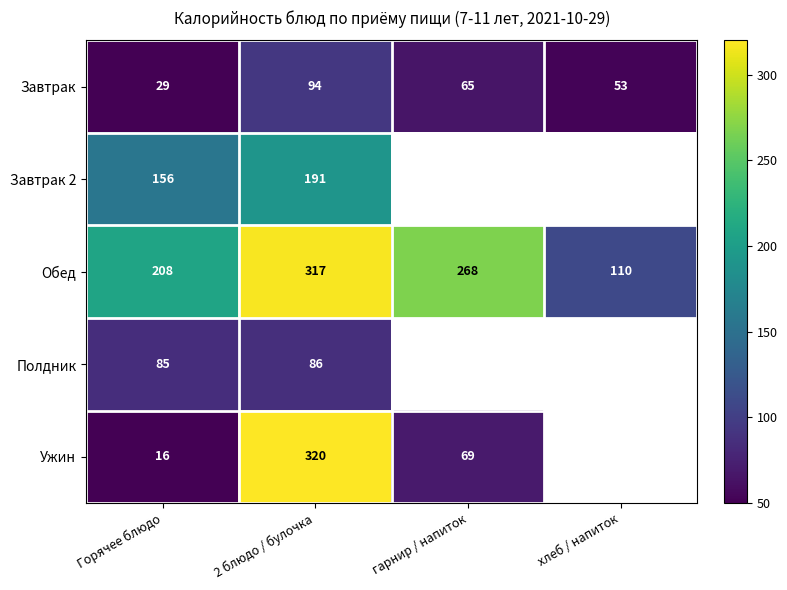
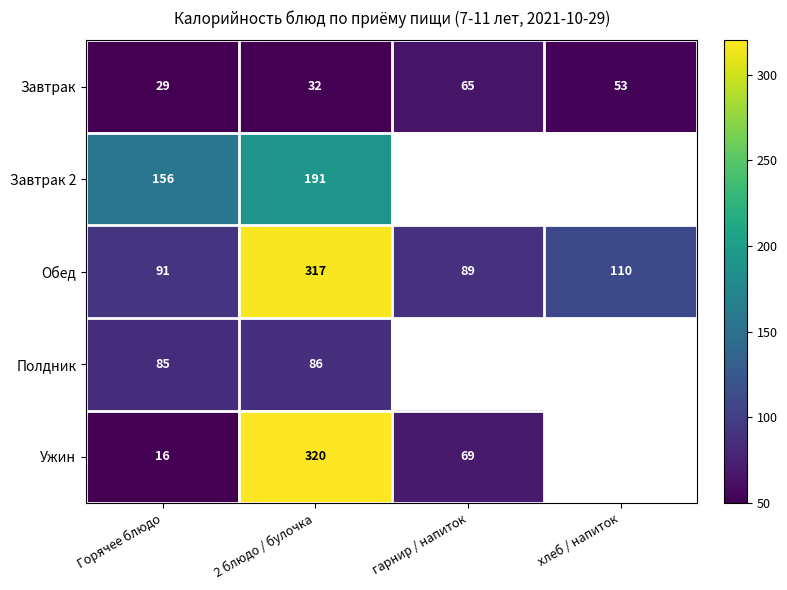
  {
    "Завтрак": {
      "Горячее блюдо": 29,
-     "2 блюдо / булочка": 94,
+     "2 блюдо / булочка": 32,
      "гарнир / напиток": 65,
      "хлеб / напиток": 53
    },
    "Завтрак 2": {
      "Горячее блюдо": 156,
      "2 блюдо / булочка": 191
    },
    "Обед": {
-     "Горячее блюдо": 208,
+     "Горячее блюдо": 91,
      "2 блюдо / булочка": 317,
-     "гарнир / напиток": 268,
+     "гарнир / напиток": 89,
      "хлеб / напиток": 110
    },
    "Полдник": {
      "Горячее блюдо": 85,
      "2 блюдо / булочка": 86
    },
    "Ужин": {
      "Горячее блюдо": 16,
      "2 блюдо / булочка": 320,
      "гарнир / напиток": 69
    }
  }
